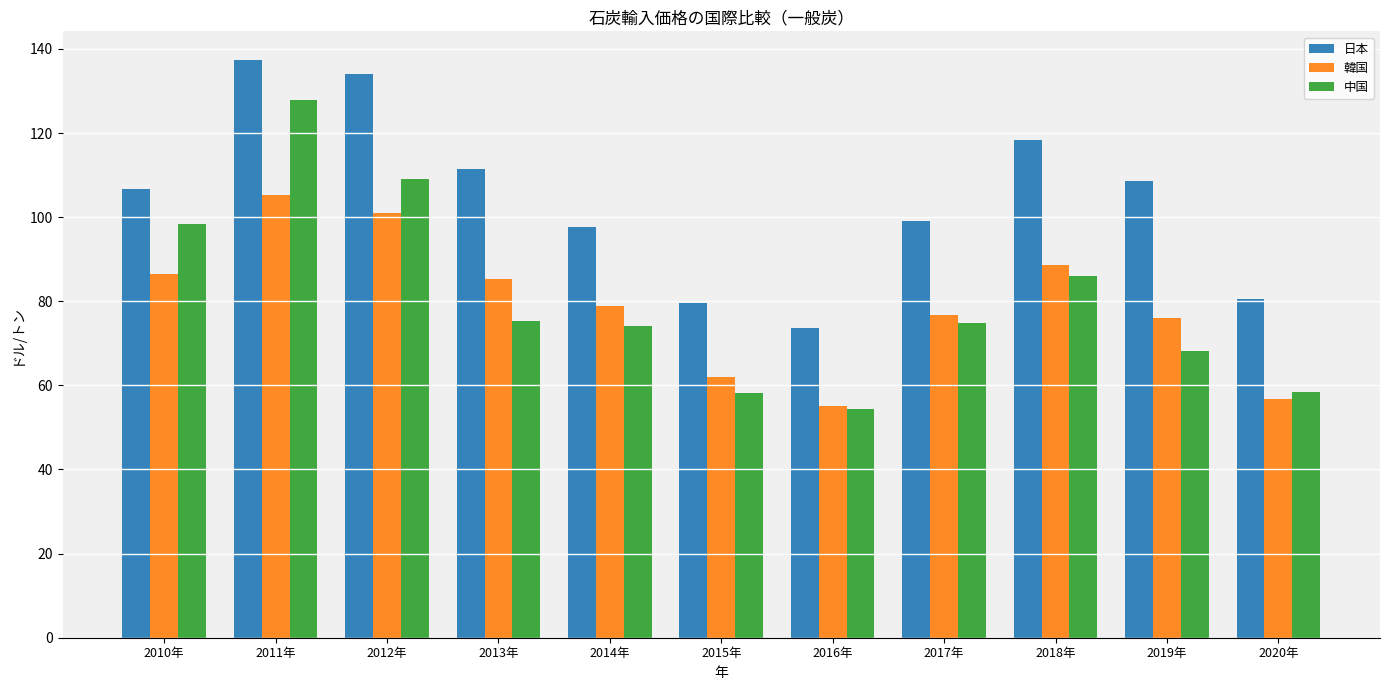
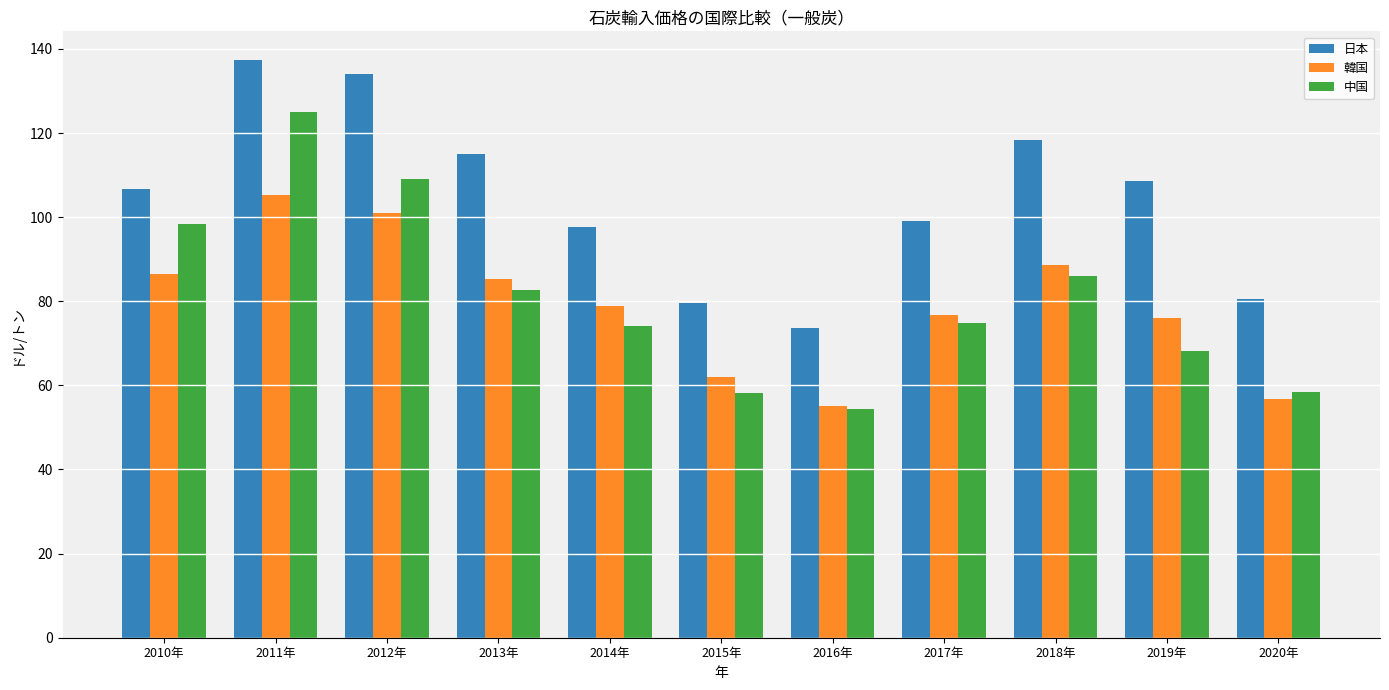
  {
    "日本": {
      "2010年": 107,
      "2011年": 137,
      "2012年": 134,
-     "2013年": 111,
+     "2013年": 115,
      "2014年": 98,
      "2015年": 80,
      "2016年": 74,
      "2017年": 99,
      "2018年": 118,
      "2019年": 109,
      "2020年": 81
    },
    "韓国": {
      "2010年": 86,
      "2011年": 105,
      "2012年": 101,
      "2013年": 85,
      "2014年": 79,
      "2015年": 62,
      "2016年": 55,
      "2017年": 77,
      "2018年": 89,
      "2019年": 76,
      "2020年": 57
    },
    "中国": {
      "2010年": 98,
-     "2011年": 128,
+     "2011年": 125,
      "2012年": 109,
-     "2013年": 75,
+     "2013年": 83,
      "2014年": 74,
      "2015年": 58,
      "2016年": 54,
      "2017年": 75,
      "2018年": 86,
      "2019年": 68,
      "2020年": 58
    }
  }
